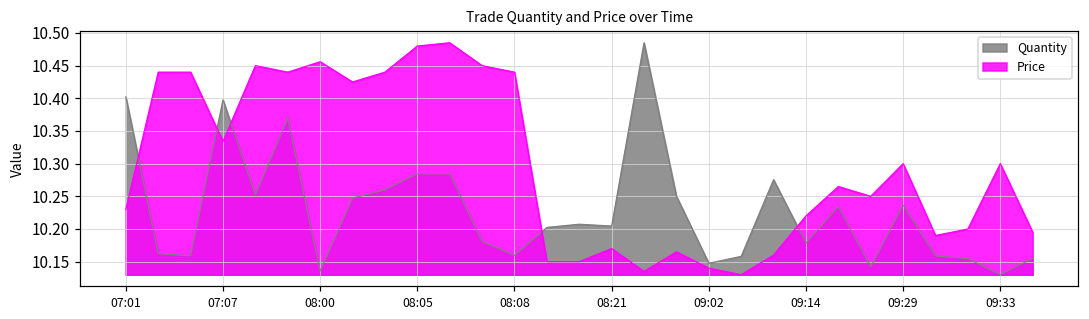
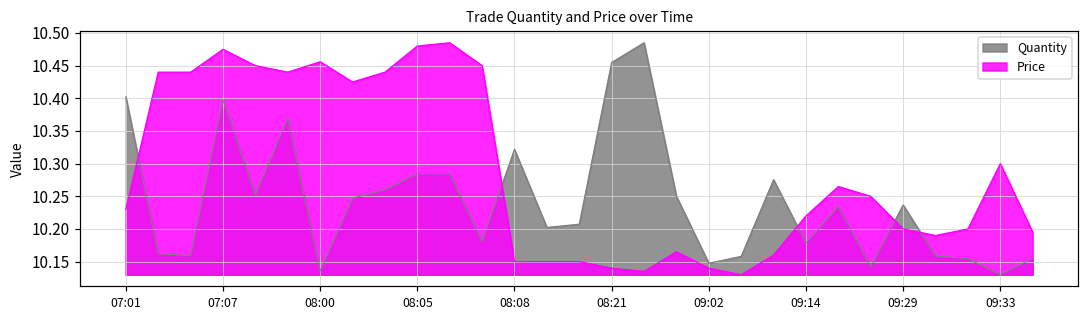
  {
    "Quantity": {
      "07:01": 10.40,
      "07:07": 10.40,
      "08:00": 10.14,
      "08:05": 10.28,
-     "08:08": 10.16,
-     "08:21": 10.20,
+     "08:08": 10.32,
+     "08:21": 10.45,
      "09:02": 10.15,
      "09:14": 10.18,
      "09:29": 10.24,
      "09:33": 10.13
    },
    "Price": {
      "07:01": 10.23,
-     "07:07": 10.33,
+     "07:07": 10.48,
      "08:00": 10.46,
      "08:05": 10.48,
-     "08:08": 10.44,
-     "08:21": 10.17,
+     "08:08": 10.15,
+     "08:21": 10.14,
      "09:02": 10.14,
      "09:14": 10.22,
-     "09:29": 10.3,
+     "09:29": 10.2,
      "09:33": 10.30
    }
  }
